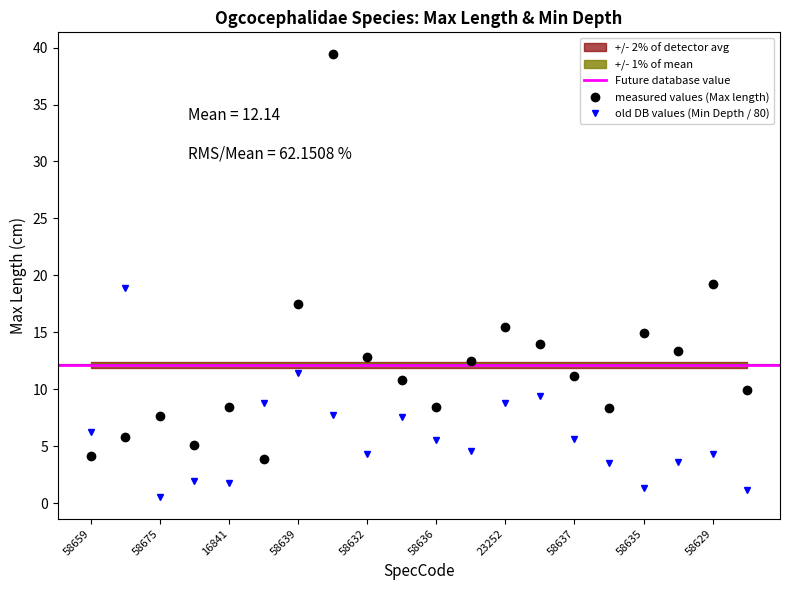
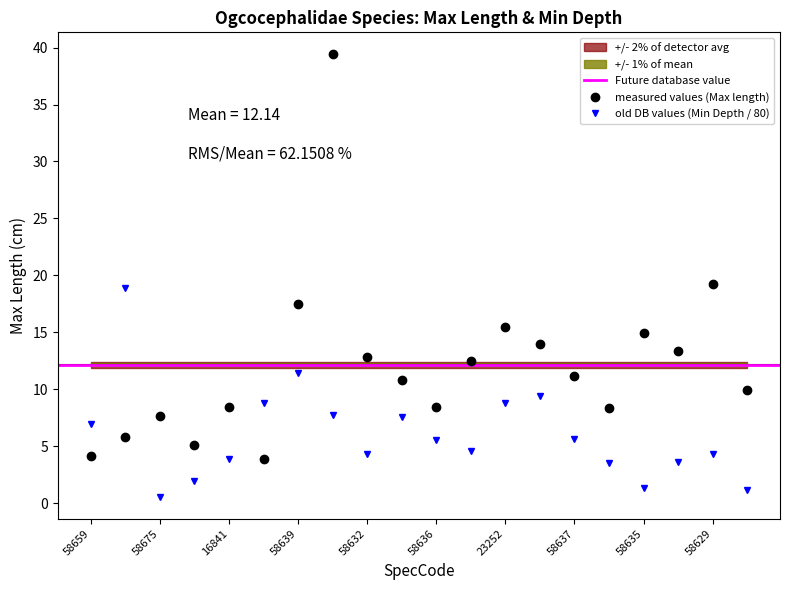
  {
    "measured values (Max length)": {
      "58659": 4.1,
      "58675": 7.7,
      "16841": 8.4,
      "58639": 17.5,
      "58632": 12.8,
      "58636": 8.4,
      "23252": 15.5,
      "58637": 11.2,
      "58635": 14.9,
      "58629": 19.2
    },
    "old DB values (Min Depth / 80)": {
-     "58659": 6.2,
+     "58659": 7.0,
      "58675": 0.6,
-     "16841": 1.8,
+     "16841": 3.9,
      "58639": 11.4,
      "58632": 4.3,
      "58636": 5.5,
      "23252": 8.8,
      "58637": 5.6,
      "58635": 1.3,
      "58629": 4.3
    }
  }
